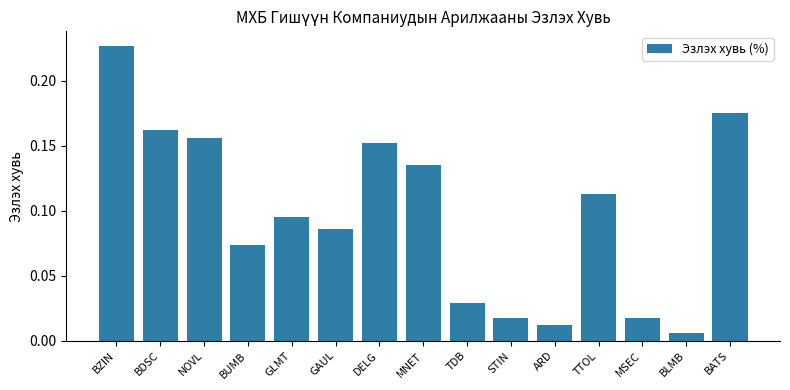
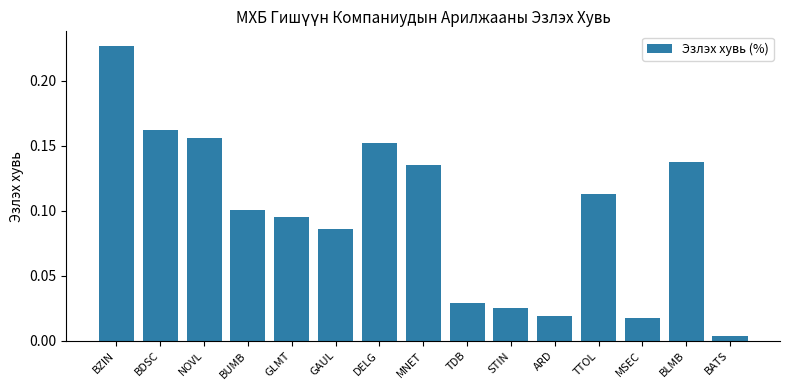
  {
    "BZIN": 0.227,
    "BDSC": 0.162,
    "NOVL": 0.156,
-   "BUMB": 0.073,
+   "BUMB": 0.101,
    "GLMT": 0.095,
    "GAUL": 0.086,
    "DELG": 0.152,
    "MNET": 0.135,
    "TDB": 0.029,
-   "STIN": 0.018,
-   "ARD": 0.012,
+   "STIN": 0.025,
+   "ARD": 0.019,
    "TTOL": 0.113,
    "MSEC": 0.017,
-   "BLMB": 0.006,
-   "BATS": 0.175
+   "BLMB": 0.138,
+   "BATS": 0.004
  }
